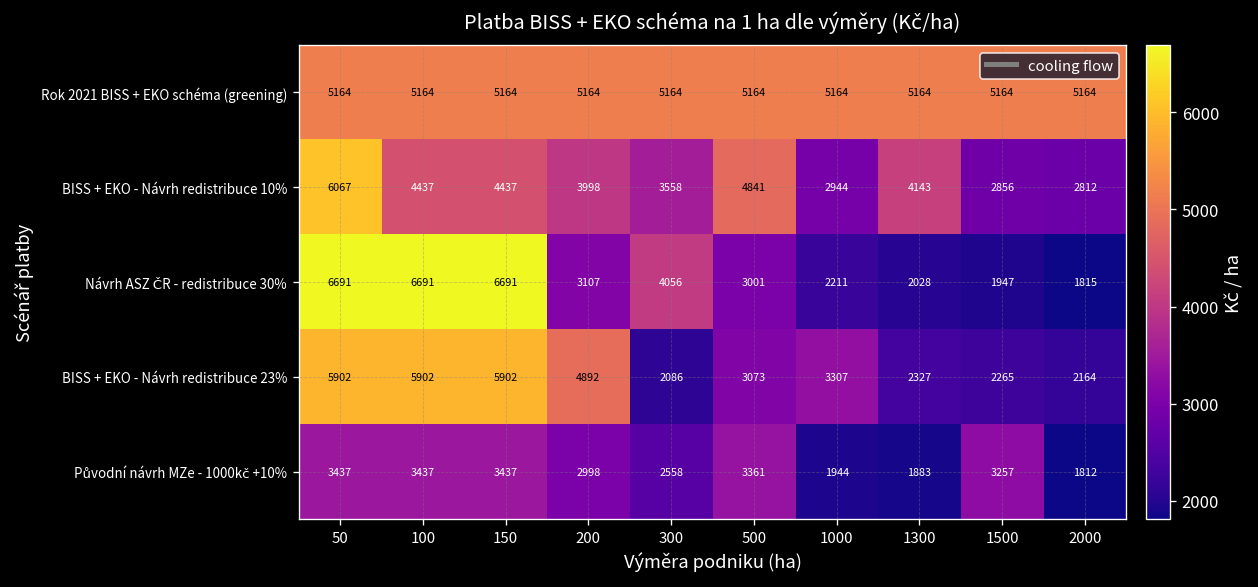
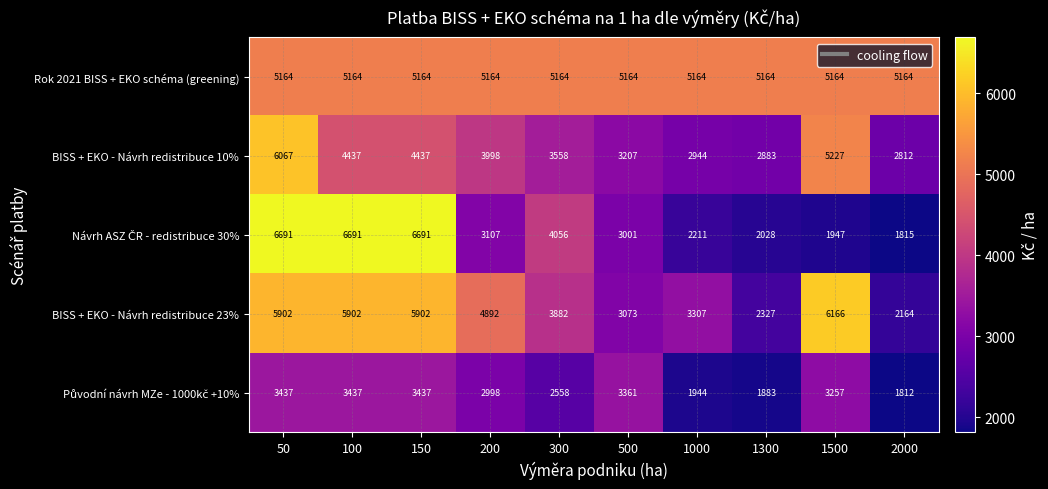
  {
    "Rok 2021 BISS + EKO schéma (greening)": {
      "50": 5164,
      "100": 5164,
      "150": 5164,
      "200": 5164,
      "300": 5164,
      "500": 5164,
      "1000": 5164,
      "1300": 5164,
      "1500": 5164,
      "2000": 5164
    },
    "BISS + EKO - Návrh redistribuce 10%": {
      "50": 6067,
      "100": 4437,
      "150": 4437,
      "200": 3998,
      "300": 3558,
-     "500": 4841,
+     "500": 3207,
      "1000": 2944,
-     "1300": 4143,
-     "1500": 2856,
+     "1300": 2883,
+     "1500": 5227,
      "2000": 2812
    },
    "Návrh ASZ ČR - redistribuce 30%": {
      "50": 6691,
      "100": 6691,
      "150": 6691,
      "200": 3107,
      "300": 4056,
      "500": 3001,
      "1000": 2211,
      "1300": 2028,
      "1500": 1947,
      "2000": 1815
    },
    "BISS + EKO - Návrh redistribuce 23%": {
      "50": 5902,
      "100": 5902,
      "150": 5902,
      "200": 4892,
-     "300": 2086,
+     "300": 3882,
      "500": 3073,
      "1000": 3307,
      "1300": 2327,
-     "1500": 2265,
+     "1500": 6166,
      "2000": 2164
    },
    "Původní návrh MZe - 1000kč +10%": {
      "50": 3437,
      "100": 3437,
      "150": 3437,
      "200": 2998,
      "300": 2558,
      "500": 3361,
      "1000": 1944,
      "1300": 1883,
      "1500": 3257,
      "2000": 1812
    }
  }
